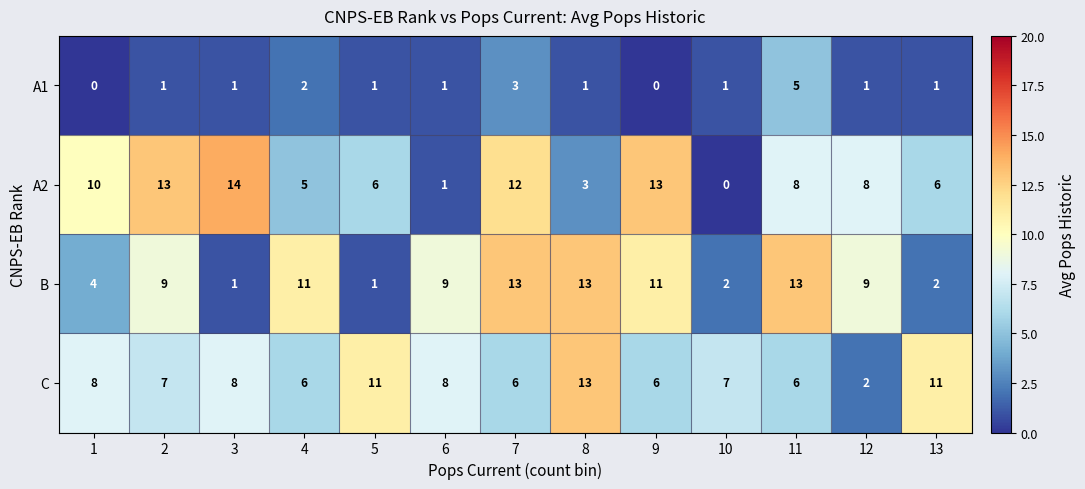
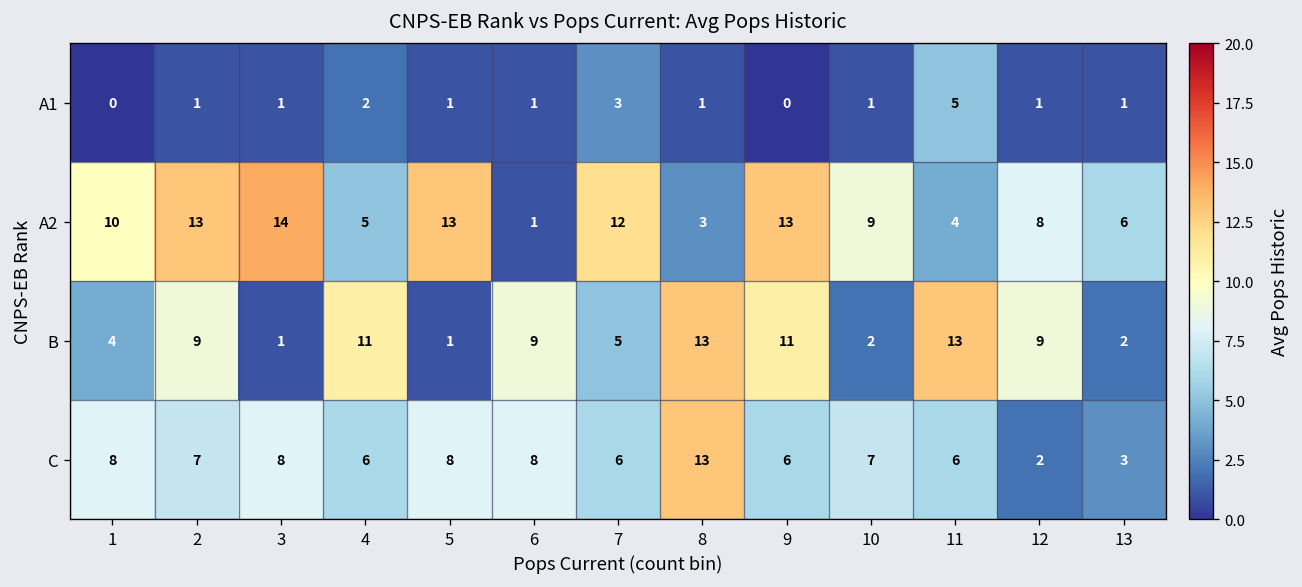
  {
    "A1": {
      "1": 0,
      "2": 1,
      "3": 1,
      "4": 2,
      "5": 1,
      "6": 1,
      "7": 3,
      "8": 1,
      "9": 0,
      "10": 1,
      "11": 5,
      "12": 1,
      "13": 1
    },
    "A2": {
      "1": 10,
      "2": 13,
      "3": 14,
      "4": 5,
-     "5": 6,
+     "5": 13,
      "6": 1,
      "7": 12,
      "8": 3,
      "9": 13,
-     "10": 0,
-     "11": 8,
+     "10": 9,
+     "11": 4,
      "12": 8,
      "13": 6
    },
    "B": {
      "1": 4,
      "2": 9,
      "3": 1,
      "4": 11,
      "5": 1,
      "6": 9,
-     "7": 13,
+     "7": 5,
      "8": 13,
      "9": 11,
      "10": 2,
      "11": 13,
      "12": 9,
      "13": 2
    },
    "C": {
      "1": 8,
      "2": 7,
      "3": 8,
      "4": 6,
-     "5": 11,
+     "5": 8,
      "6": 8,
      "7": 6,
      "8": 13,
      "9": 6,
      "10": 7,
      "11": 6,
      "12": 2,
-     "13": 11
+     "13": 3
    }
  }
